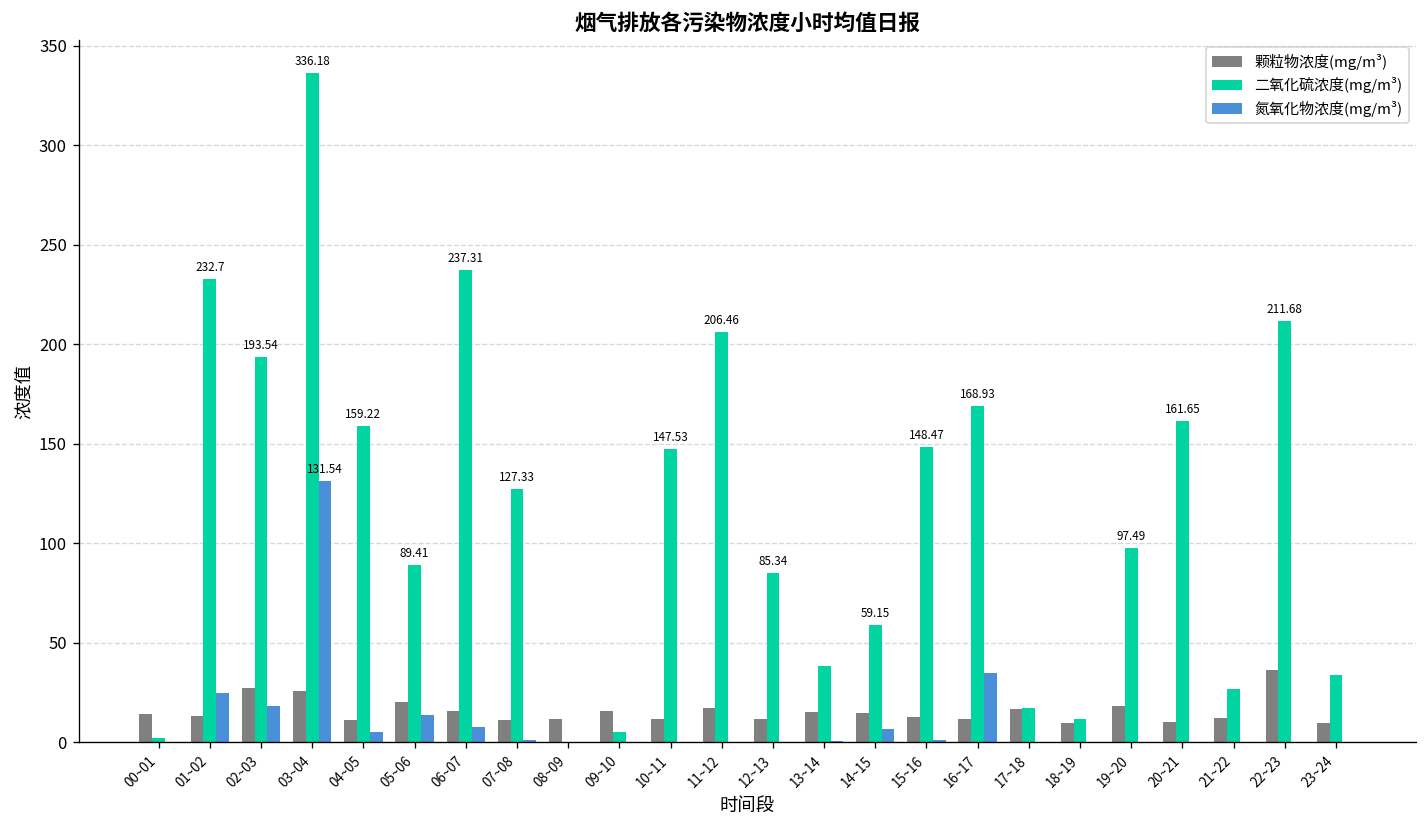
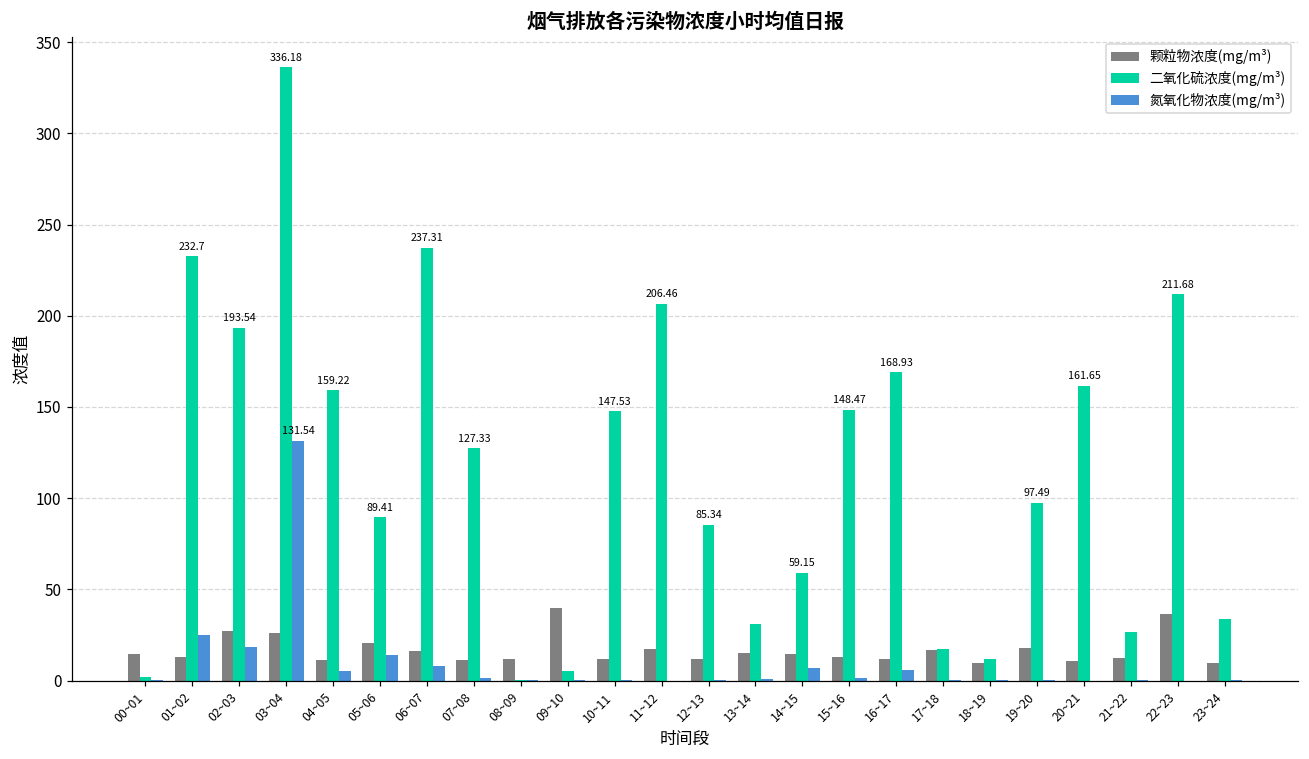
  {
    "颗粒物浓度(mg/m³)": {
      "00~01": 14,
      "01~02": 13,
      "02~03": 27,
      "03~04": 26,
      "04~05": 11,
      "05~06": 20,
      "06~07": 16,
      "07~08": 11,
      "08~09": 12,
-     "09~10": 16,
+     "09~10": 40,
      "10~11": 12,
      "11~12": 17,
      "12~13": 12,
      "13~14": 15,
      "14~15": 15,
      "15~16": 13,
      "16~17": 12,
      "17~18": 17,
      "18~19": 10,
      "19~20": 18,
      "20~21": 11,
      "21~22": 12,
      "22~23": 36,
      "23~24": 10
    },
    "二氧化硫浓度(mg/m³)": {
      "00~01": 2,
      "09~10": 5,
-     "13~14": 38,
+     "13~14": 31,
      "17~18": 18,
      "18~19": 12,
      "21~22": 27,
      "23~24": 34
    },
    "氮氧化物浓度(mg/m³)": {
      "01~02": 25,
      "02~03": 18,
      "04~05": 5,
      "05~06": 14,
      "06~07": 8,
      "11~12": 0,
      "14~15": 7,
-     "16~17": 35
+     "16~17": 6
    }
  }
